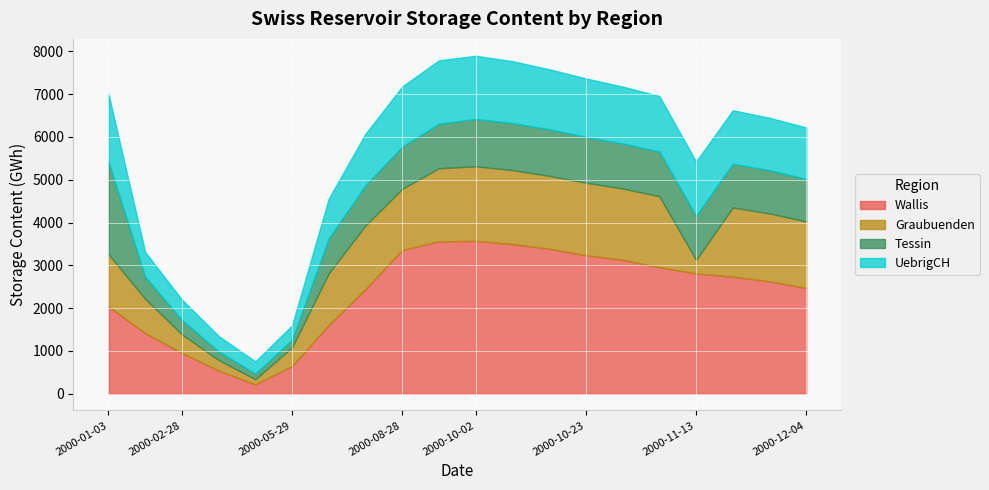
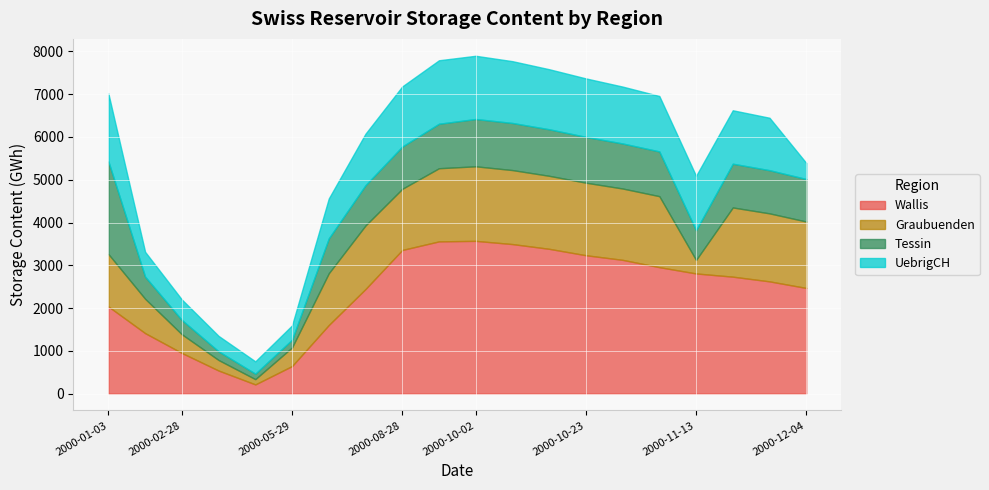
  {
    "Wallis": {
      "2000-01-03": 2000,
      "2000-02-28": 1000,
      "2000-05-29": 600,
      "2000-08-28": 3400,
      "2000-10-02": 3600,
      "2000-10-23": 3200,
      "2000-11-13": 2800,
      "2000-12-04": 2500
    },
    "Graubuenden": {
      "2000-01-03": 1200,
      "2000-02-28": 400,
      "2000-05-29": 400,
      "2000-08-28": 1400,
      "2000-10-02": 1700,
      "2000-10-23": 1700,
      "2000-11-13": 300,
      "2000-12-04": 1600
    },
    "Tessin": {
      "2000-01-03": 2200,
      "2000-02-28": 300,
      "2000-05-29": 200,
      "2000-08-28": 1000,
      "2000-10-02": 1100,
      "2000-10-23": 1100,
-     "2000-11-13": 1000,
+     "2000-11-13": 700,
      "2000-12-04": 1000
    },
    "UebrigCH": {
      "2000-01-03": 1600,
      "2000-02-28": 500,
      "2000-05-29": 300,
      "2000-08-28": 1400,
      "2000-10-02": 1500,
      "2000-10-23": 1400,
      "2000-11-13": 1300,
-     "2000-12-04": 1200
+     "2000-12-04": 400
    }
  }
